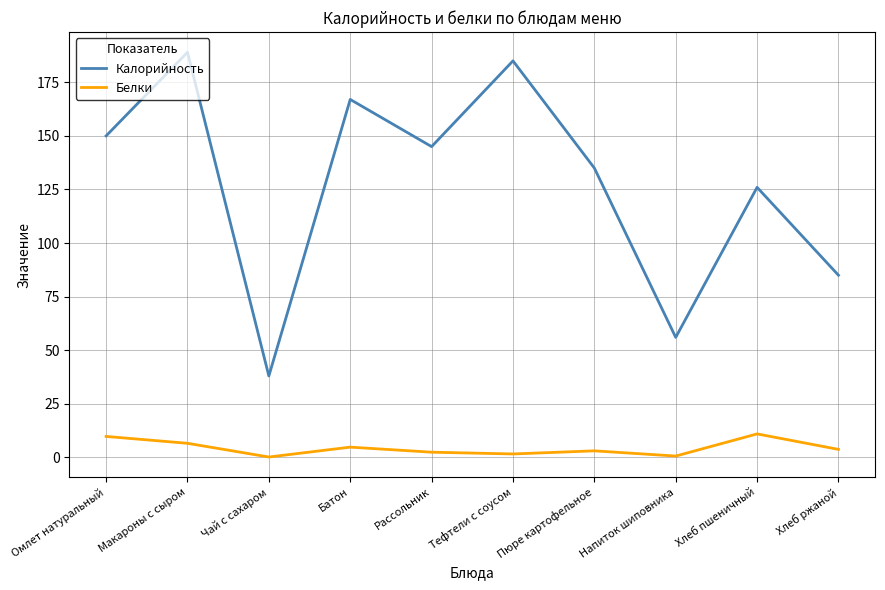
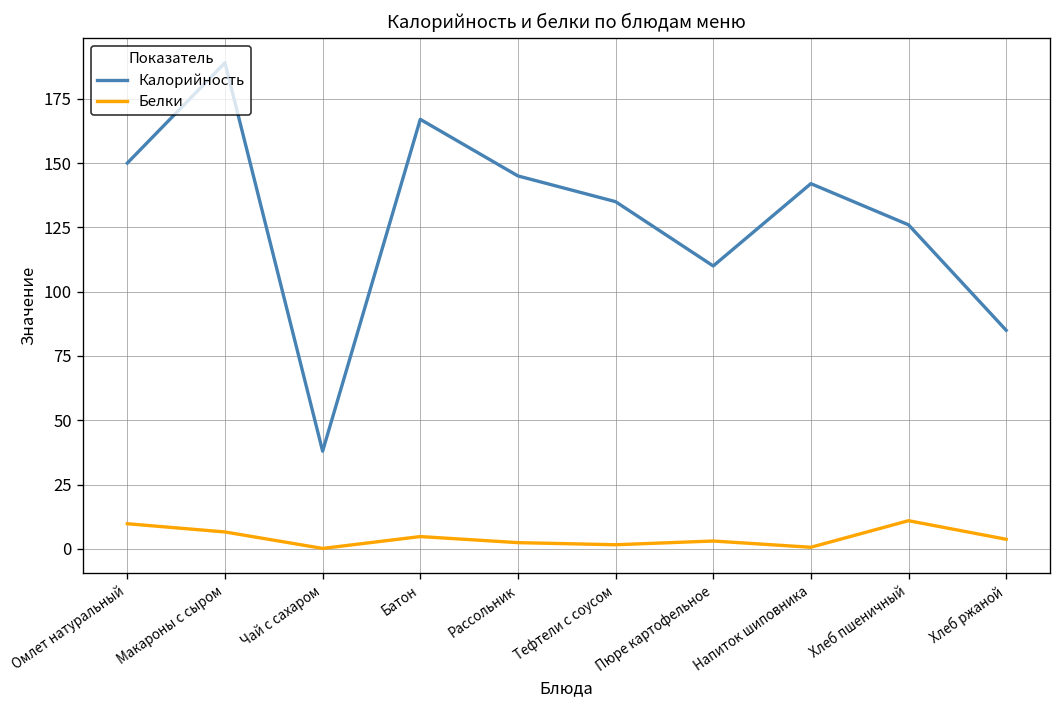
  {
    "Калорийность": {
      "Омлет натуральный": 150,
      "Чай с сахаром": 38,
      "Батон": 167,
      "Рассольник": 145,
-     "Тефтели с соусом": 185,
-     "Пюре картофельное": 135,
-     "Напиток шиповника": 56,
+     "Тефтели с соусом": 135,
+     "Пюре картофельное": 110,
+     "Напиток шиповника": 142,
      "Хлеб пшеничный": 126,
      "Хлеб ржаной": 85
    },
    "Белки": {
      "Омлет натуральный": 10,
      "Макароны с сыром": 7,
      "Чай с сахаром": 0,
      "Батон": 5,
      "Рассольник": 2,
      "Тефтели с соусом": 2,
      "Пюре картофельное": 3,
      "Напиток шиповника": 1,
      "Хлеб пшеничный": 11,
      "Хлеб ржаной": 4
    }
  }
